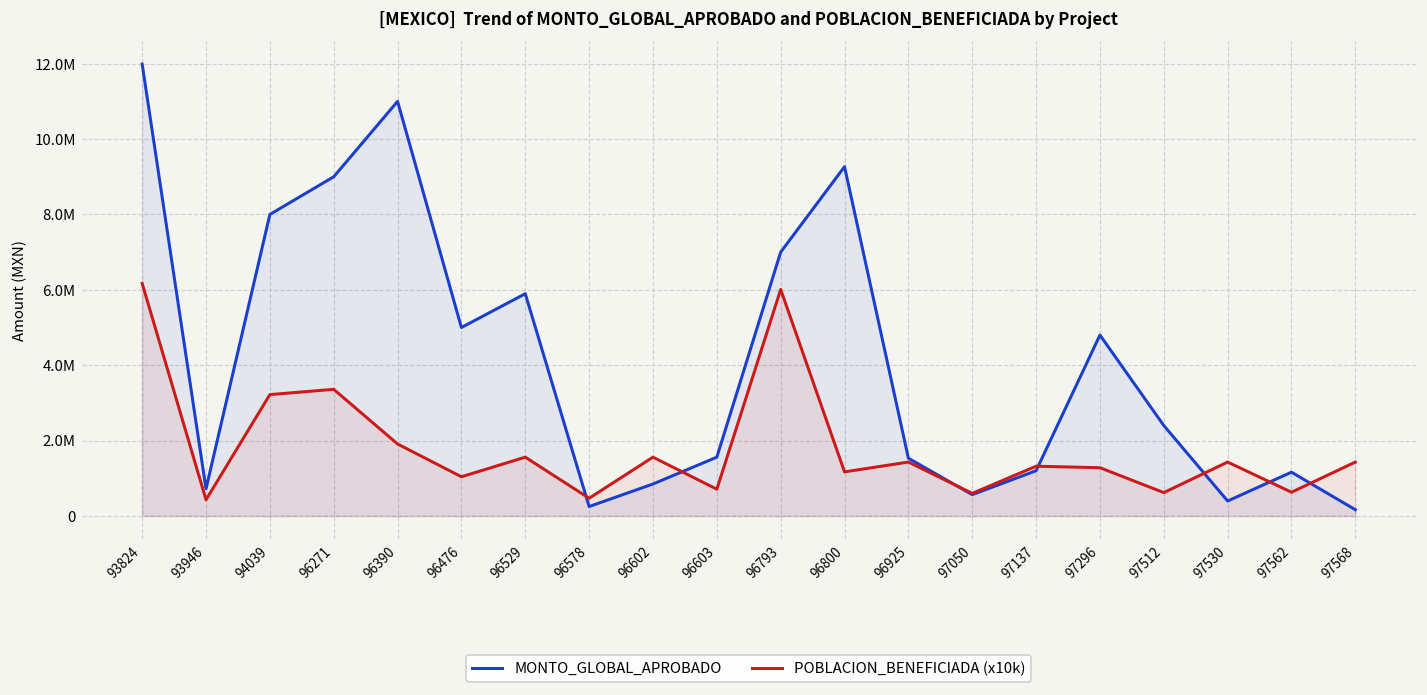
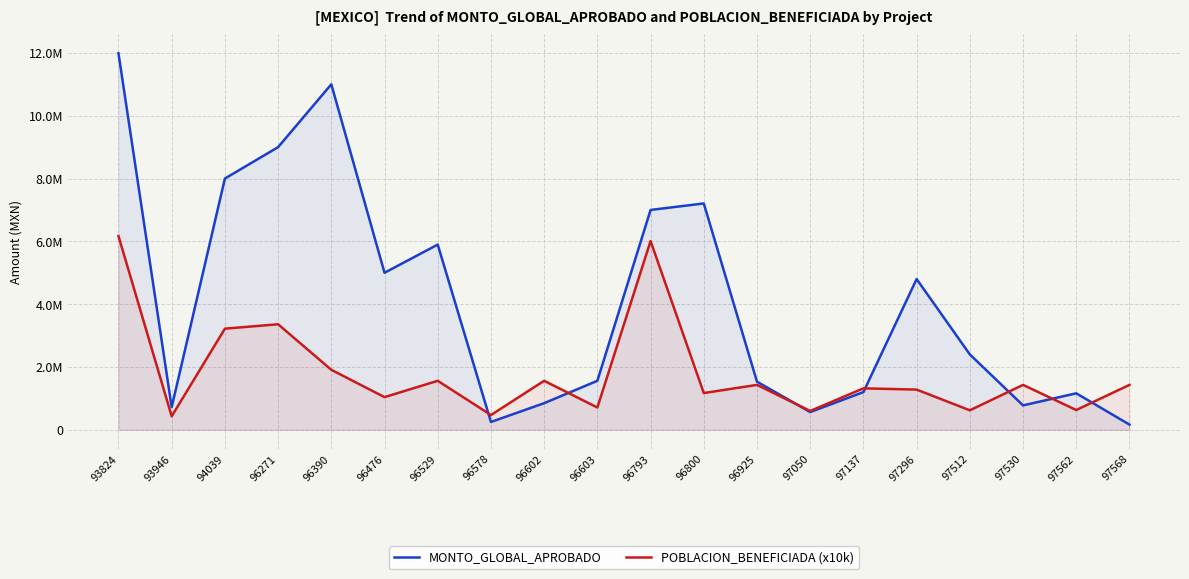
  {
    "MONTO_GLOBAL_APROBADO": {
      "93824": 12000000,
      "93946": 700000,
      "94039": 8000000,
      "96271": 9000000,
      "96390": 11000000,
      "96476": 5000000,
      "96529": 5900000,
      "96578": 200000,
      "96602": 800000,
      "96603": 1600000,
      "96793": 7000000,
-     "96800": 9300000,
+     "96800": 7200000,
      "96925": 1500000,
      "97137": 1200000,
      "97296": 4800000,
      "97512": 2400000,
-     "97530": 400000,
+     "97530": 800000,
      "97562": 1200000,
      "97568": 200000
    },
    "POBLACION_BENEFICIADA (x10k)": {
      "93824": 6200000,
      "93946": 400000,
      "94039": 3200000,
      "96271": 3400000,
      "96390": 1900000,
      "96476": 1000000,
      "96529": 1600000,
      "96578": 500000,
      "96602": 1600000,
      "96603": 700000,
      "96793": 6000000,
      "96800": 1200000,
      "96925": 1400000,
      "97137": 1300000,
      "97296": 1300000,
      "97512": 600000,
      "97530": 1400000,
      "97562": 600000,
      "97568": 1400000
    }
  }
